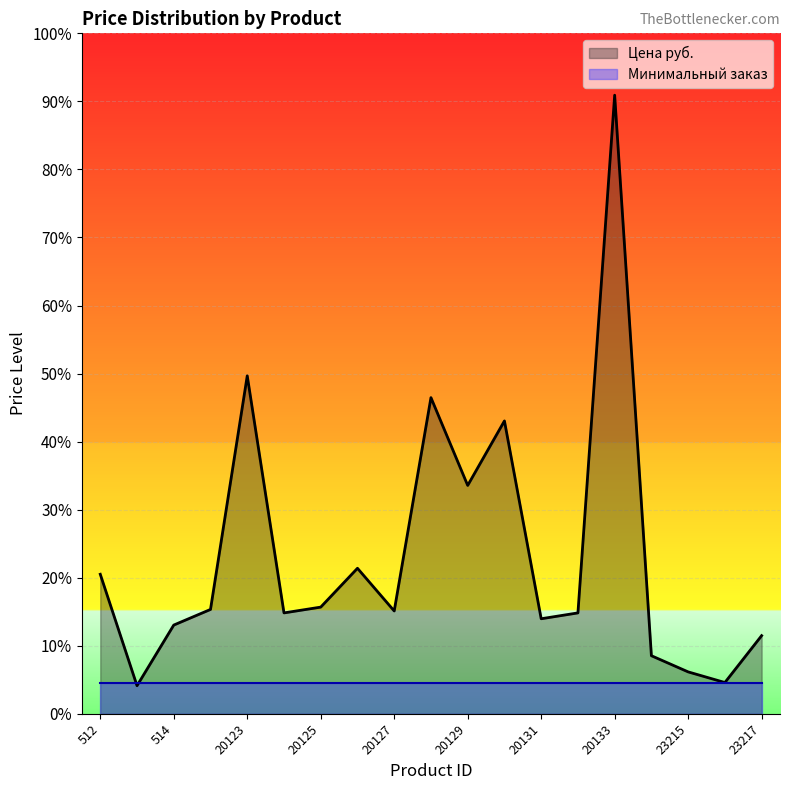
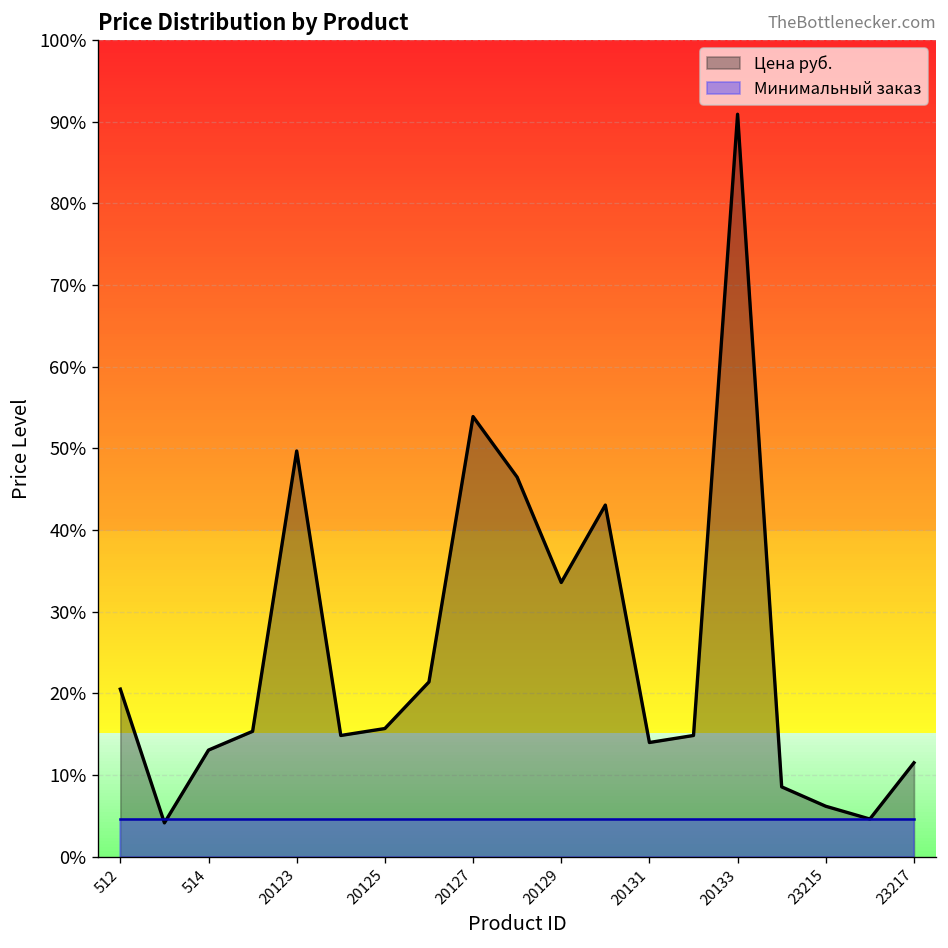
  {
    "Цена руб.": {
      "512": "21%",
      "514": "13%",
      "20123": "50%",
      "20125": "16%",
-     "20127": "15%",
+     "20127": "54%",
      "20129": "34%",
      "20131": "14%",
      "20133": "91%",
      "23215": "6%",
      "23217": "11%"
    },
    "Минимальный заказ": {
      "512": "5%",
      "514": "5%",
      "20123": "5%",
      "20125": "5%",
      "20127": "5%",
      "20129": "5%",
      "20131": "5%",
      "20133": "5%",
      "23215": "5%",
      "23217": "5%"
    }
  }
